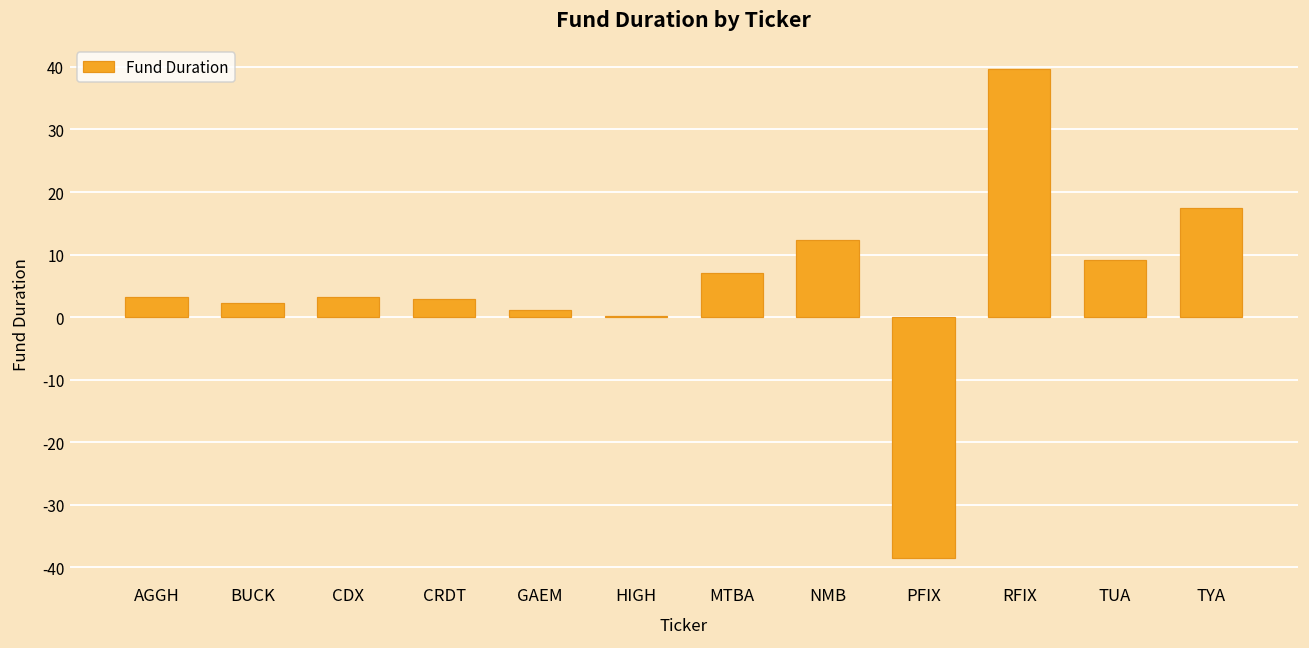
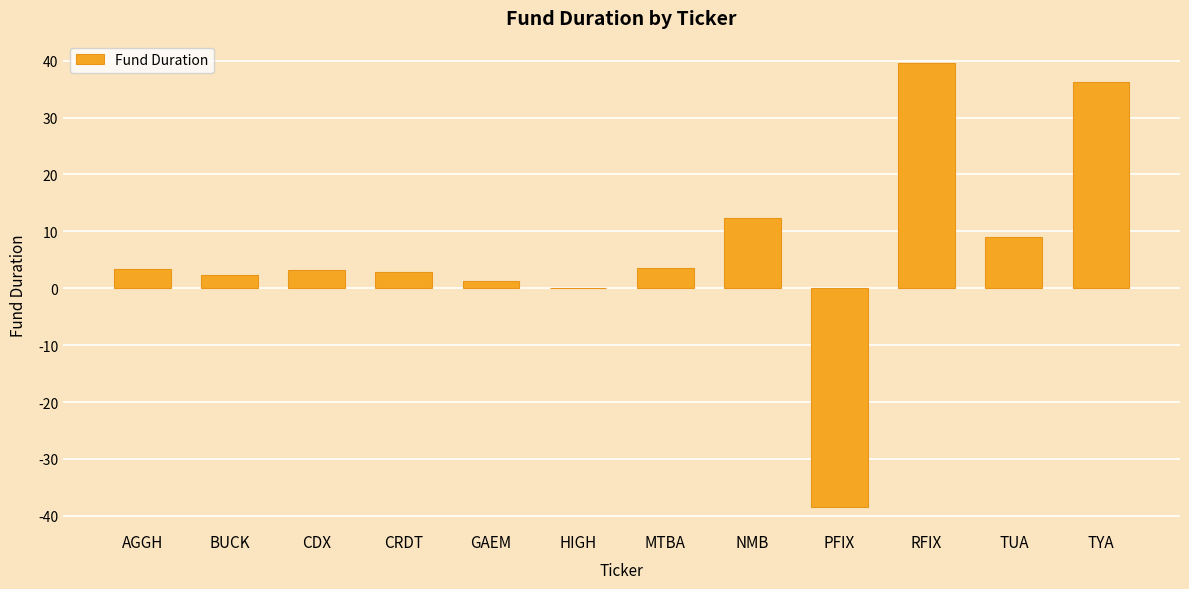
  {
    "AGGH": 3,
    "BUCK": 2,
    "CDX": 3,
    "CRDT": 3,
    "GAEM": 1,
-   "MTBA": 7,
+   "MTBA": 4,
    "NMB": 12,
    "PFIX": -38,
    "RFIX": 40,
    "TUA": 9,
-   "TYA": 18
+   "TYA": 36
  }
